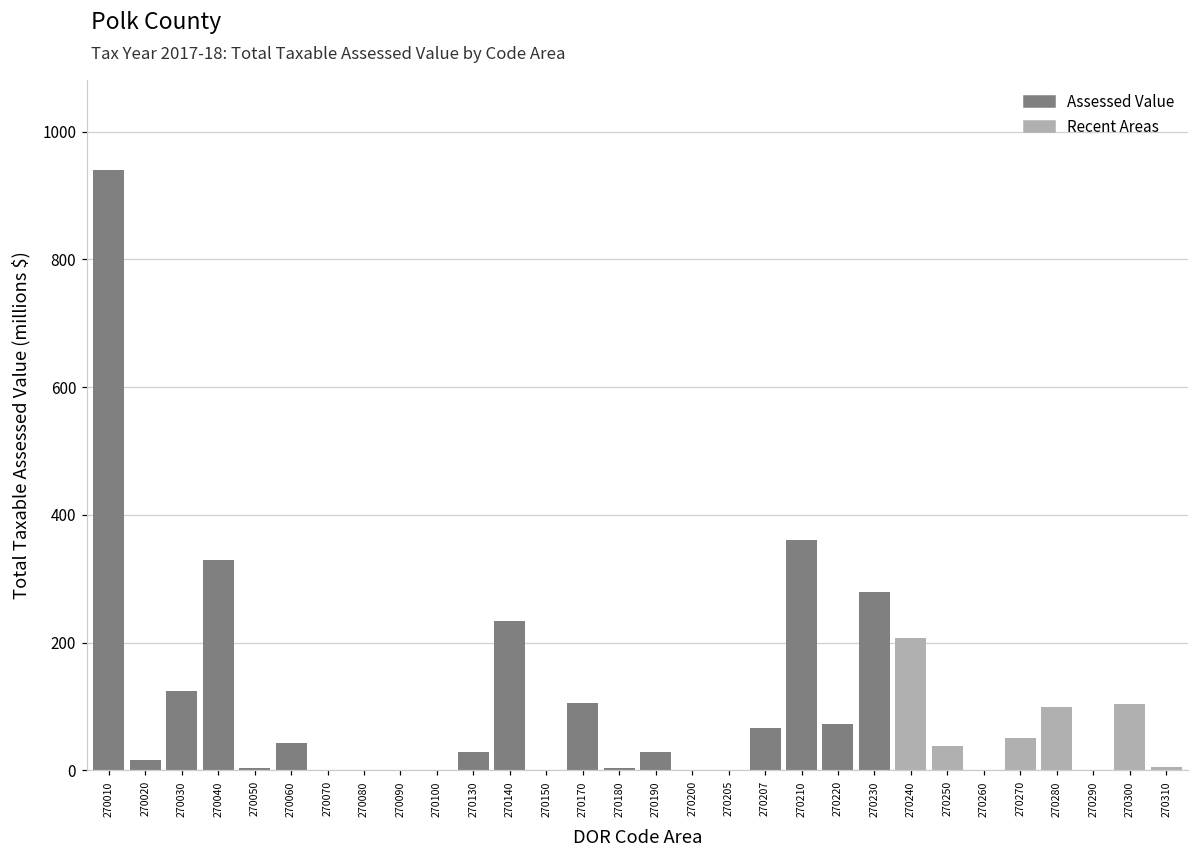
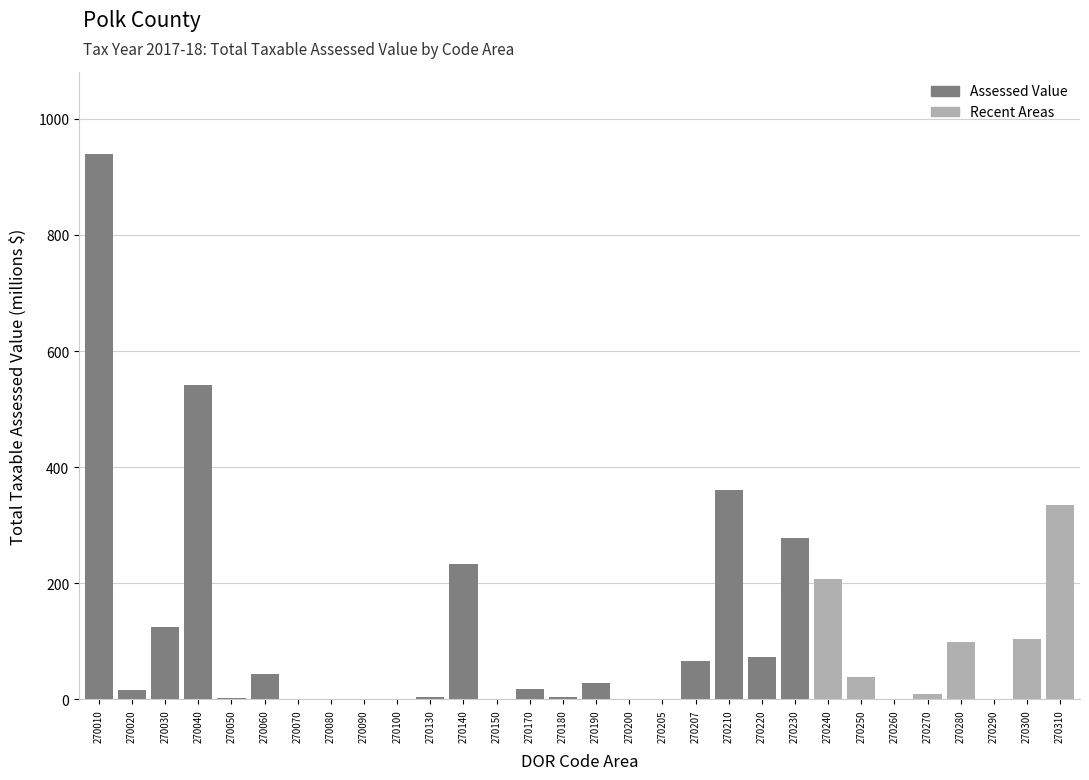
  {
    "270010": 940,
    "270020": 20,
    "270030": 120,
-   "270040": 330,
+   "270040": 540,
    "270060": 40,
-   "270130": 30,
+   "270130": 0,
    "270140": 230,
-   "270170": 110,
+   "270170": 20,
    "270180": 0,
    "270190": 30,
    "270207": 70,
    "270210": 360,
    "270220": 70,
    "270230": 280,
    "270240": 210,
    "270250": 40,
-   "270270": 50,
+   "270270": 10,
    "270280": 100,
    "270300": 100,
-   "270310": 10
+   "270310": 340
  }
